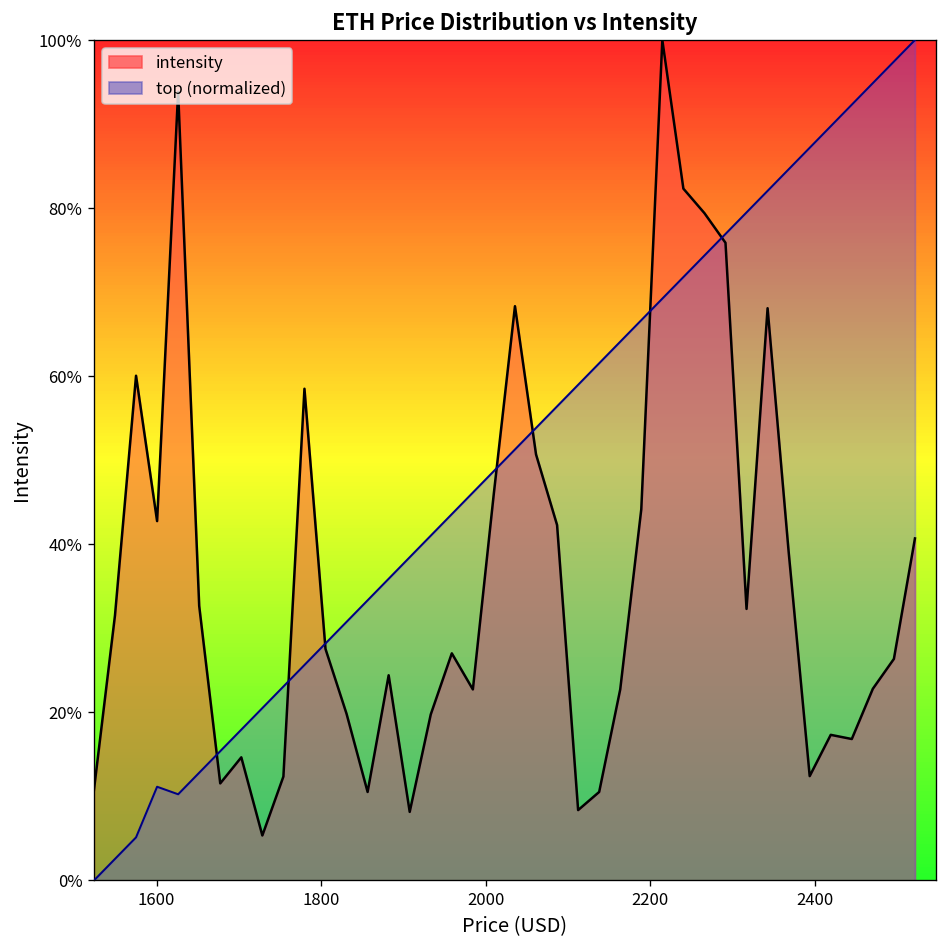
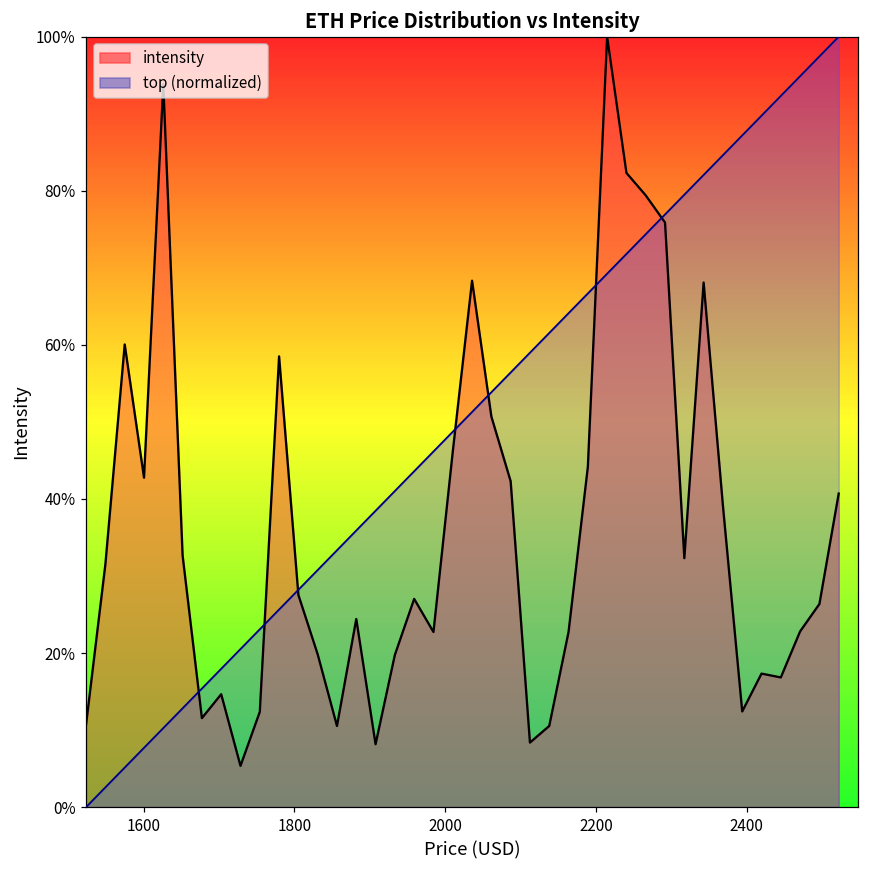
  {
    "intensity": {
      "1600": "43%"
    },
    "top (normalized)": {
-     "1600": "11%"
+     "1600": "8%"
    }
  }
